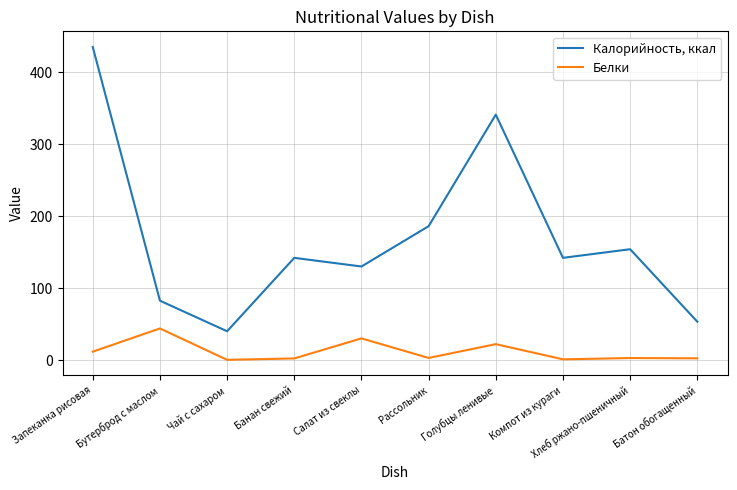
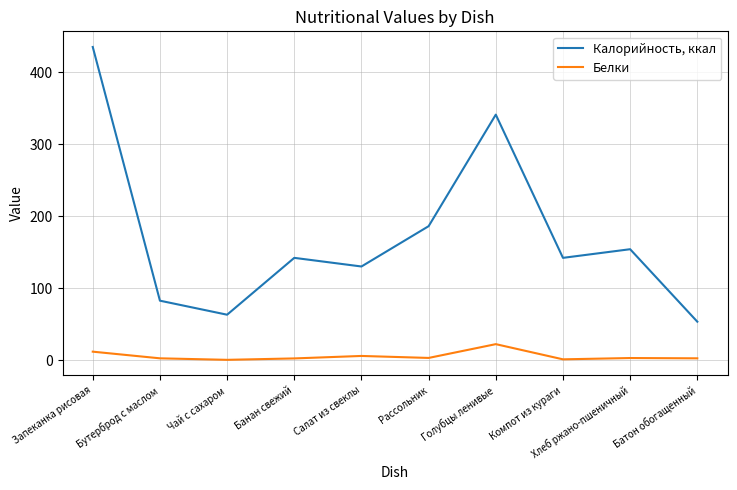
  {
    "Калорийность, ккал": {
      "Запеканка рисовая": 440,
      "Бутерброд с маслом": 80,
-     "Чай с сахаром": 40,
+     "Чай с сахаром": 60,
      "Банан свежий": 140,
      "Салат из свеклы": 130,
      "Рассольник": 190,
      "Голубцы ленивые": 340,
      "Компот из кураги": 140,
      "Хлеб ржано-пшеничный": 150,
      "Батон обогащенный": 50
    },
    "Белки": {
      "Запеканка рисовая": 10,
-     "Бутерброд с маслом": 40,
+     "Бутерброд с маслом": 0,
      "Чай с сахаром": 0,
      "Банан свежий": 0,
-     "Салат из свеклы": 30,
+     "Салат из свеклы": 10,
      "Рассольник": 0,
      "Голубцы ленивые": 20,
      "Компот из кураги": 0,
      "Хлеб ржано-пшеничный": 0,
      "Батон обогащенный": 0
    }
  }
